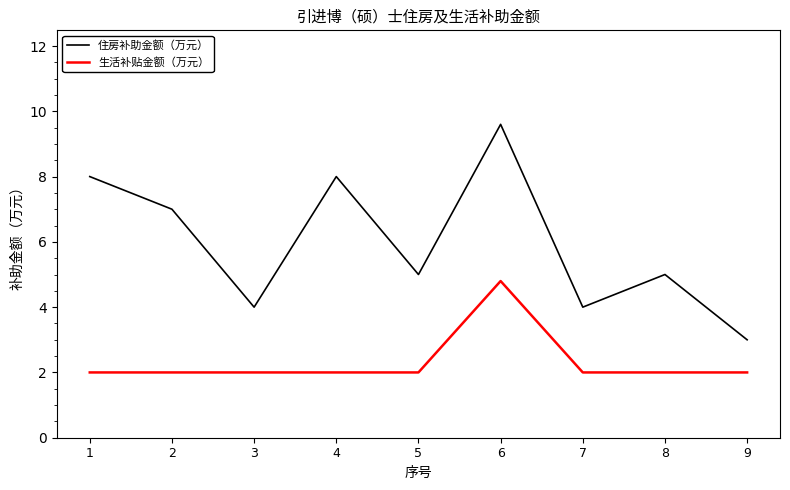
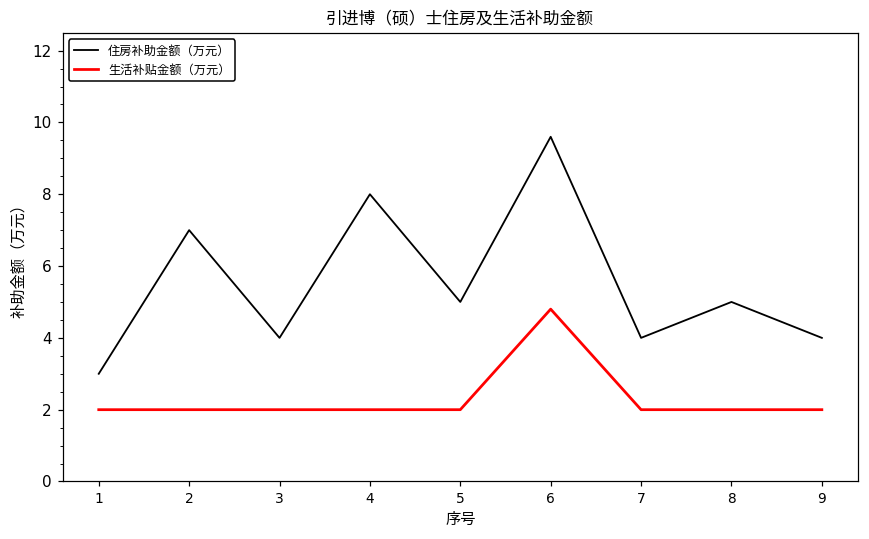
  {
    "住房补助金额（万元）": {
-     "1": 8,
+     "1": 3,
      "2": 7,
      "3": 4,
      "4": 8,
      "5": 5,
      "6": 9.6,
      "7": 4,
      "8": 5,
-     "9": 3
+     "9": 4
    },
    "生活补贴金额（万元）": {
      "1": 2,
      "2": 2,
      "3": 2,
      "4": 2,
      "5": 2,
      "6": 4.8,
      "7": 2,
      "8": 2,
      "9": 2
    }
  }
